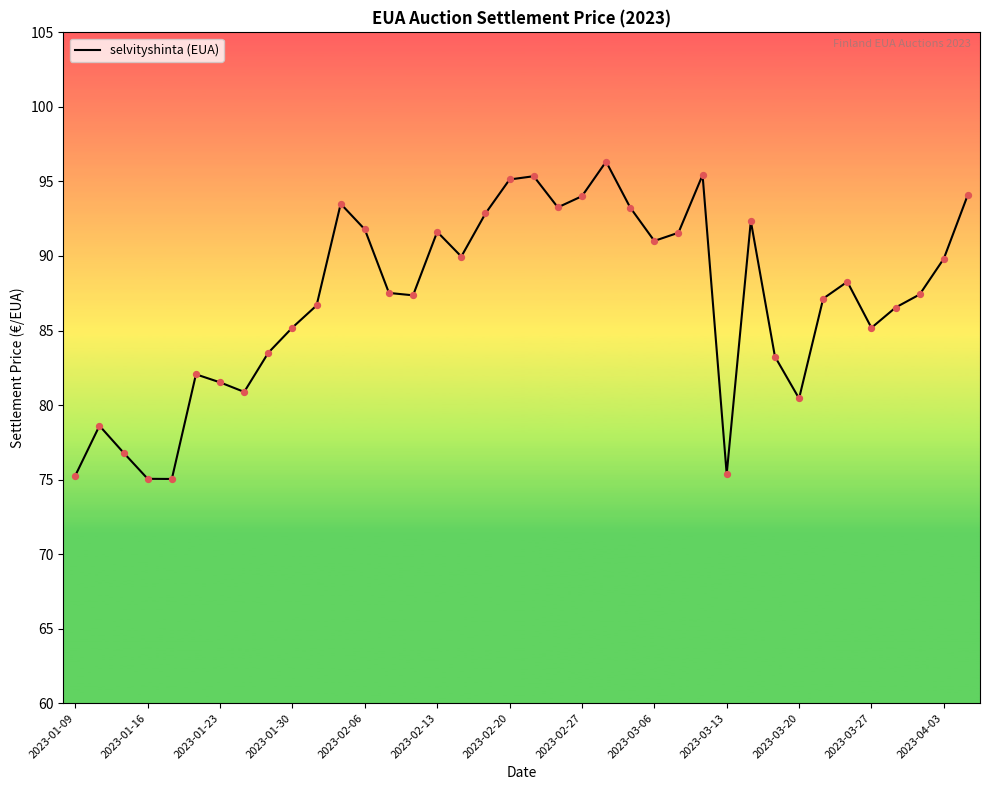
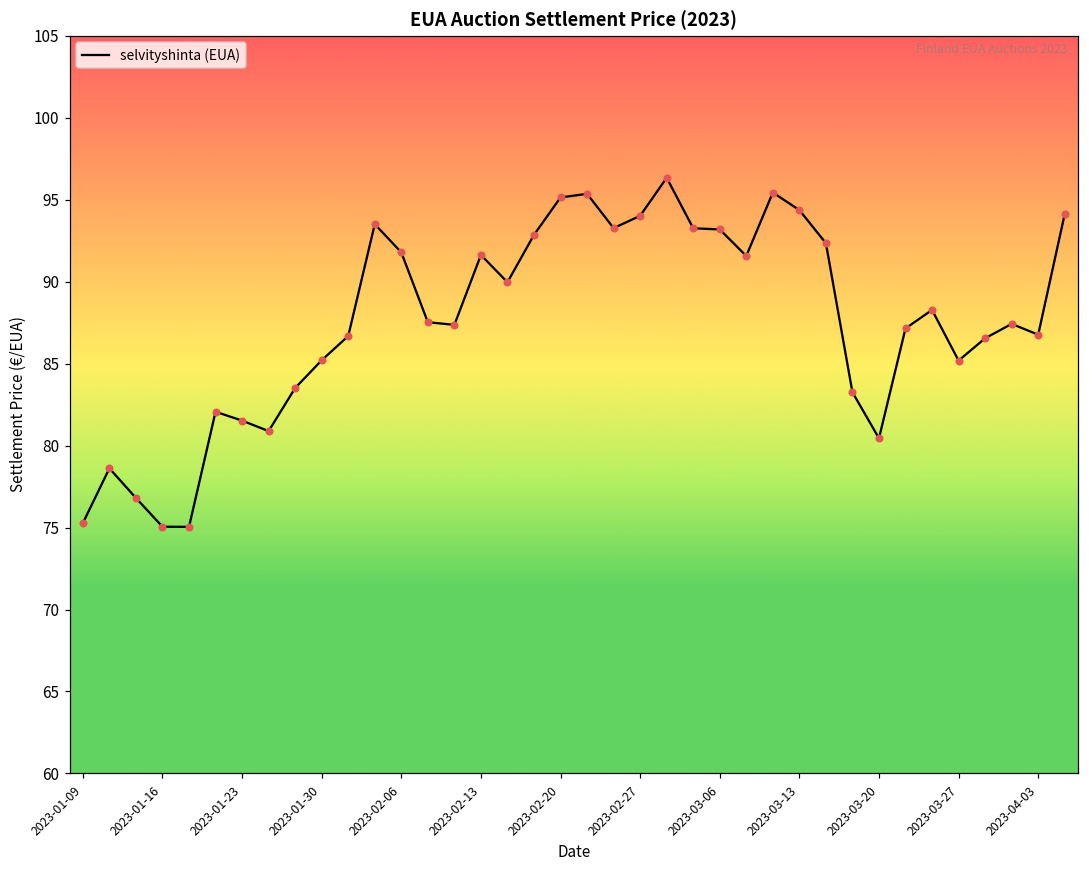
  {
    "2023-01-09": 75.3,
    "2023-01-16": 75.1,
    "2023-01-23": 81.5,
    "2023-01-30": 85.2,
    "2023-02-06": 91.8,
    "2023-02-13": 91.6,
    "2023-02-20": 95.1,
    "2023-02-27": 94.0,
-   "2023-03-06": 91.0,
-   "2023-03-13": 75.4,
+   "2023-03-06": 93.2,
+   "2023-03-13": 94.4,
    "2023-03-20": 80.4,
    "2023-03-27": 85.2,
-   "2023-04-03": 89.8
+   "2023-04-03": 86.8
  }
